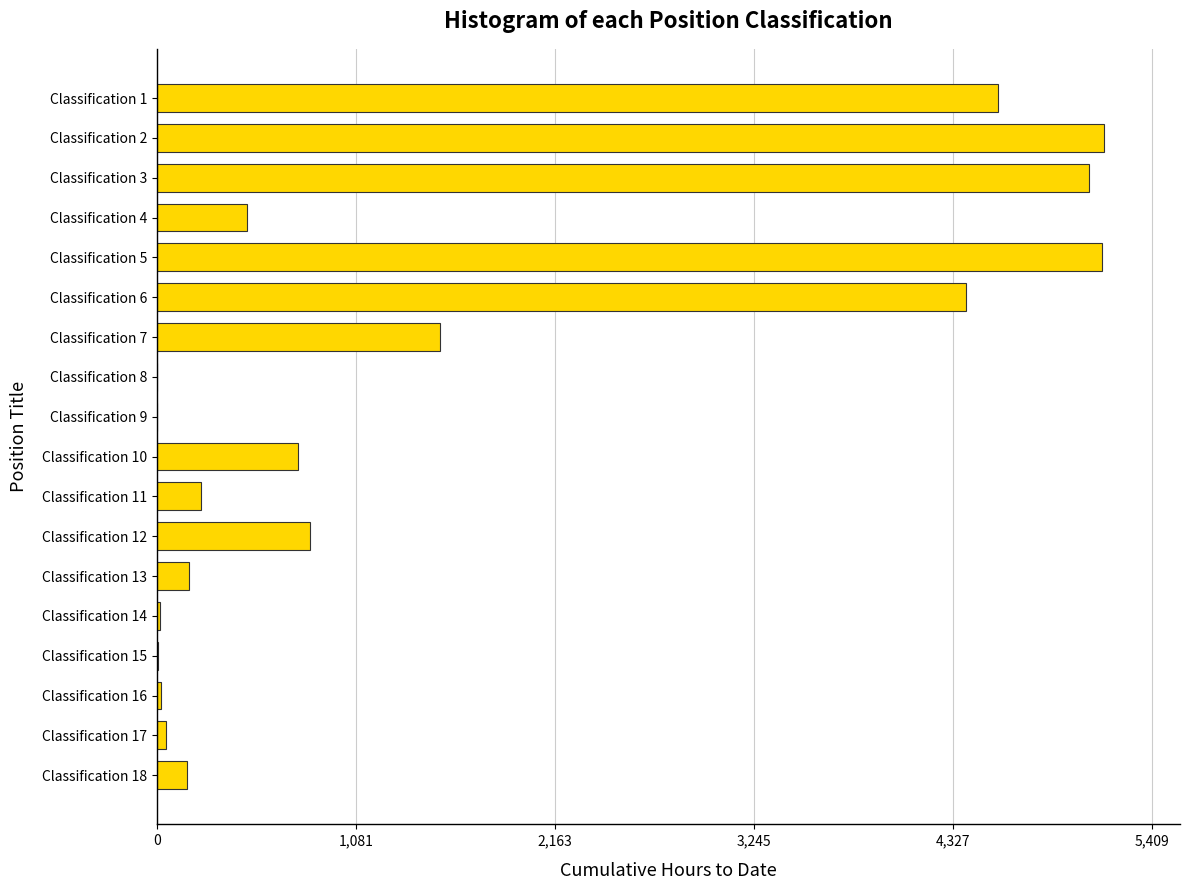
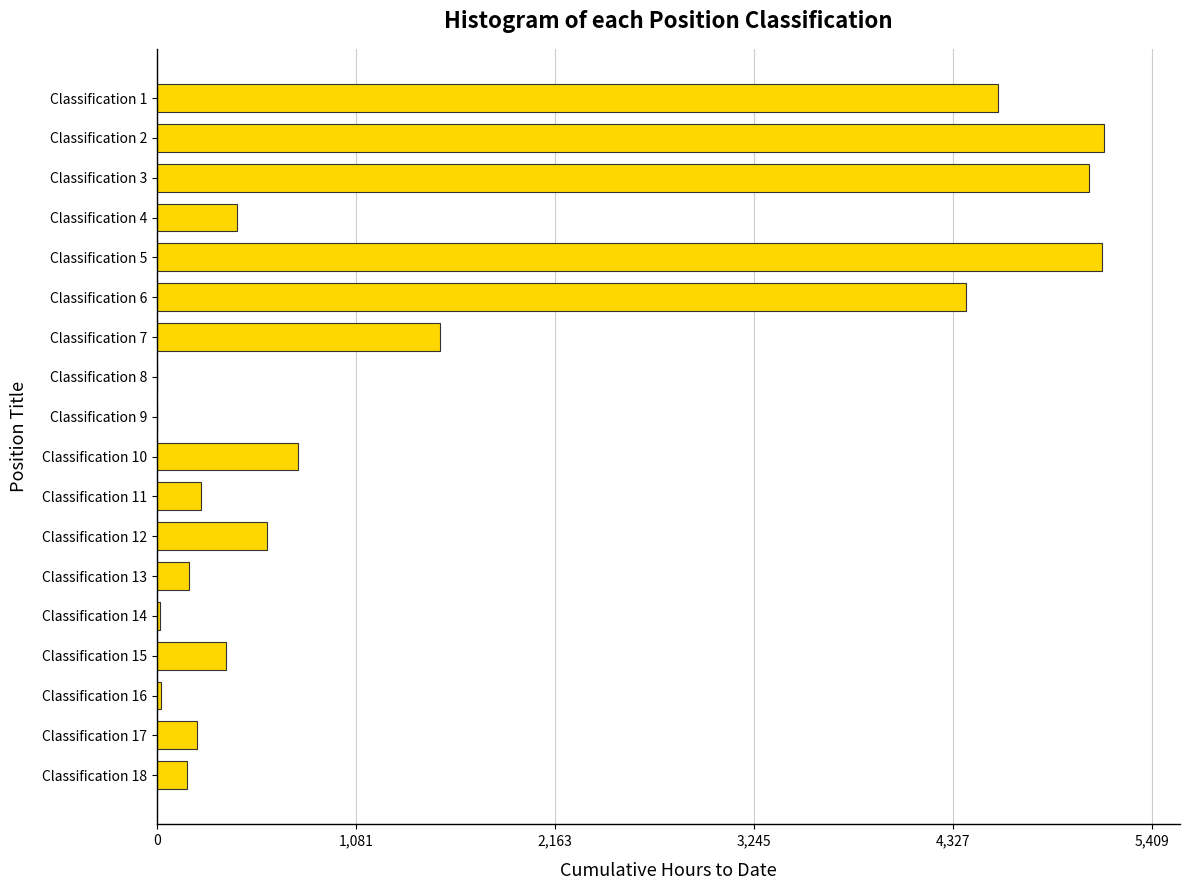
  {
    "Classification 1": "4,580",
    "Classification 2": "5,150",
    "Classification 3": "5,070",
-   "Classification 4": "490",
+   "Classification 4": "440",
    "Classification 5": "5,140",
    "Classification 6": "4,400",
    "Classification 7": "1,540",
    "Classification 8": "0",
    "Classification 9": "0",
    "Classification 10": "770",
    "Classification 11": "240",
-   "Classification 12": "830",
+   "Classification 12": "600",
    "Classification 13": "170",
    "Classification 14": "20",
-   "Classification 15": "10",
+   "Classification 15": "380",
    "Classification 16": "20",
-   "Classification 17": "50",
+   "Classification 17": "220",
    "Classification 18": "160"
  }
